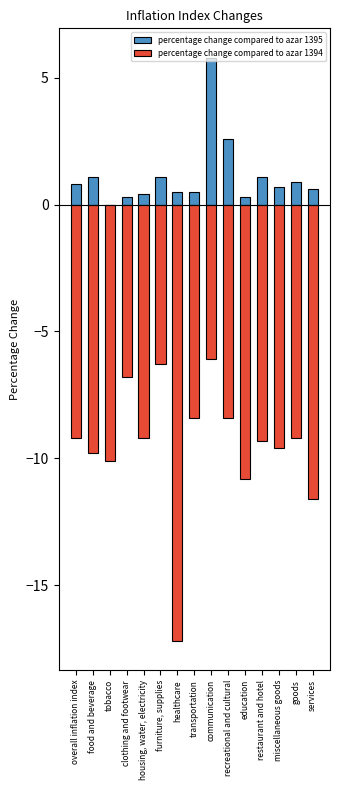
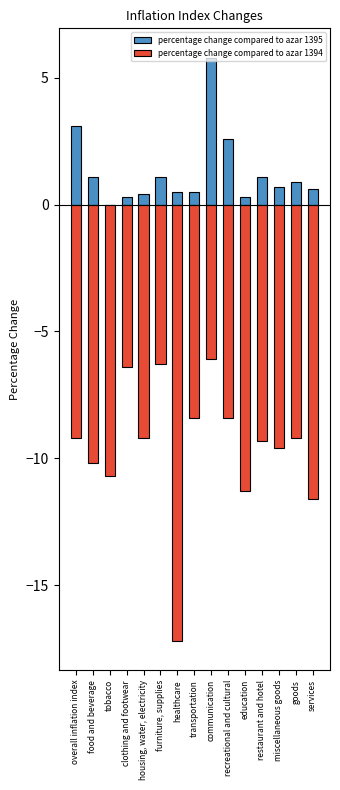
  {
    "percentage change compared to azar 1395": {
-     "overall inflation index": 0.8,
+     "overall inflation index": 3.1,
      "food and beverage": 1.1,
      "tobacco": 0.0,
      "clothing and footwear": 0.3,
      "housing, water, electricity": 0.4,
      "furniture, supplies": 1.1,
      "healthcare": 0.5,
      "transportation": 0.5,
      "recreational and cultural": 2.6,
      "education": 0.3,
      "restaurant and hotel": 1.1,
      "miscellaneous goods": 0.7,
      "goods": 0.9,
      "services": 0.6
    },
    "percentage change compared to azar 1394": {
      "overall inflation index": -9.2,
-     "food and beverage": -9.8,
-     "tobacco": -10.1,
-     "clothing and footwear": -6.8,
+     "food and beverage": -10.2,
+     "tobacco": -10.7,
+     "clothing and footwear": -6.4,
      "housing, water, electricity": -9.2,
      "furniture, supplies": -6.3,
      "healthcare": -17.2,
      "transportation": -8.4,
      "communication": -6.1,
      "recreational and cultural": -8.4,
-     "education": -10.8,
+     "education": -11.3,
      "restaurant and hotel": -9.3,
      "miscellaneous goods": -9.6,
      "goods": -9.2,
      "services": -11.6
    }
  }
